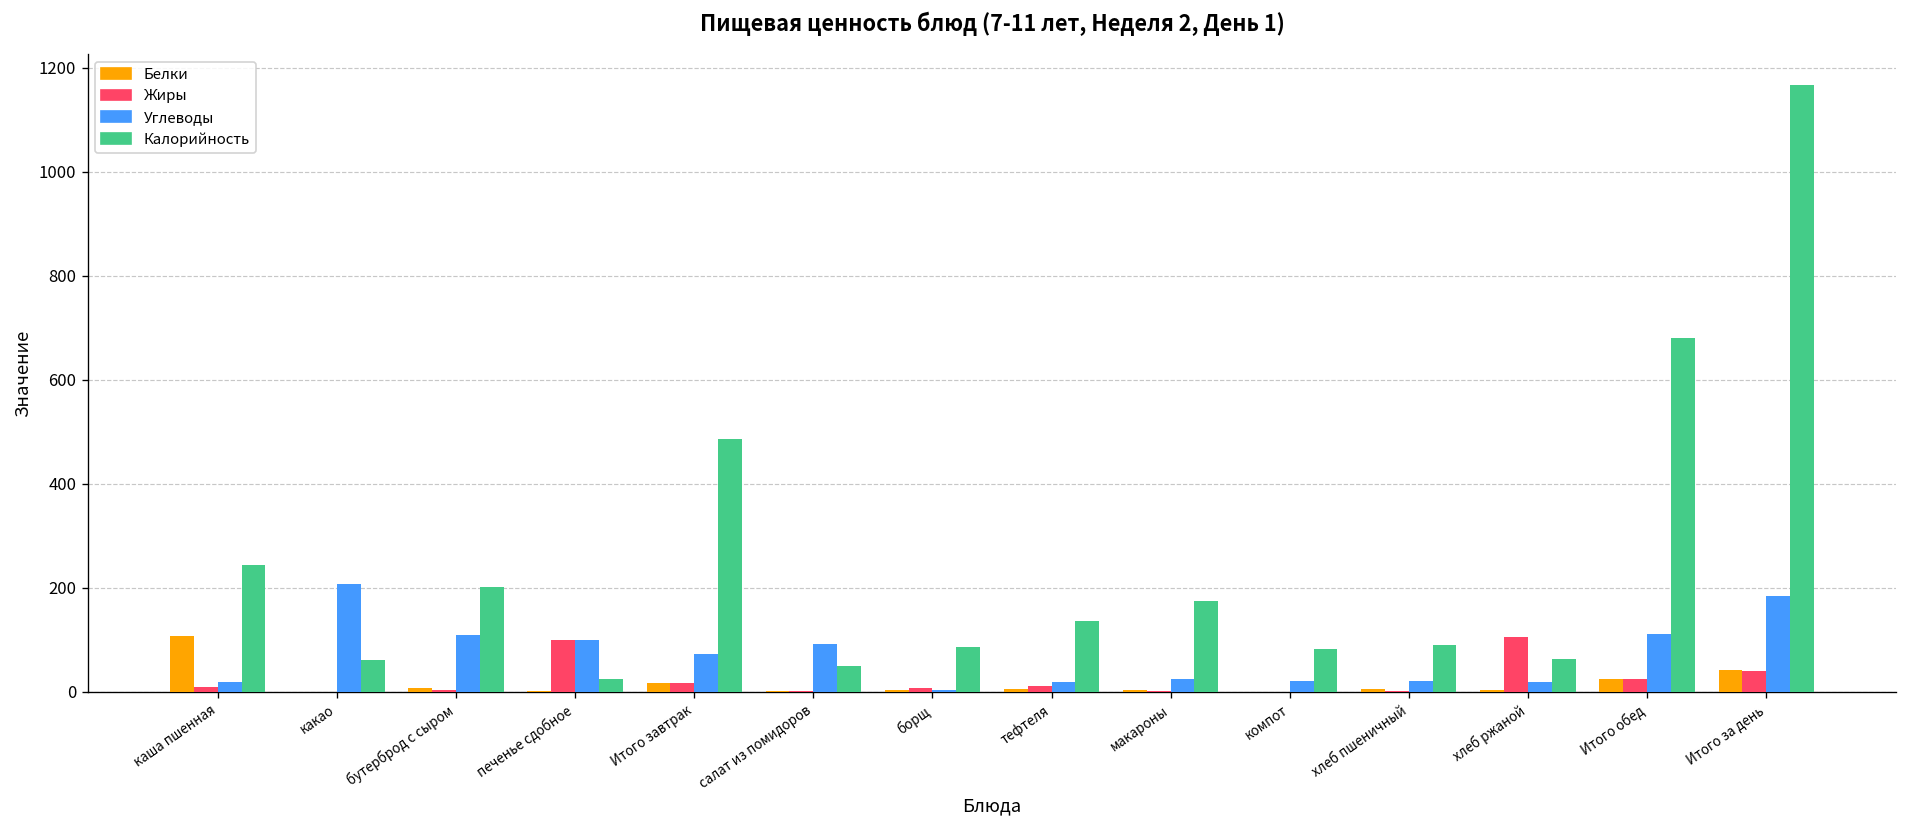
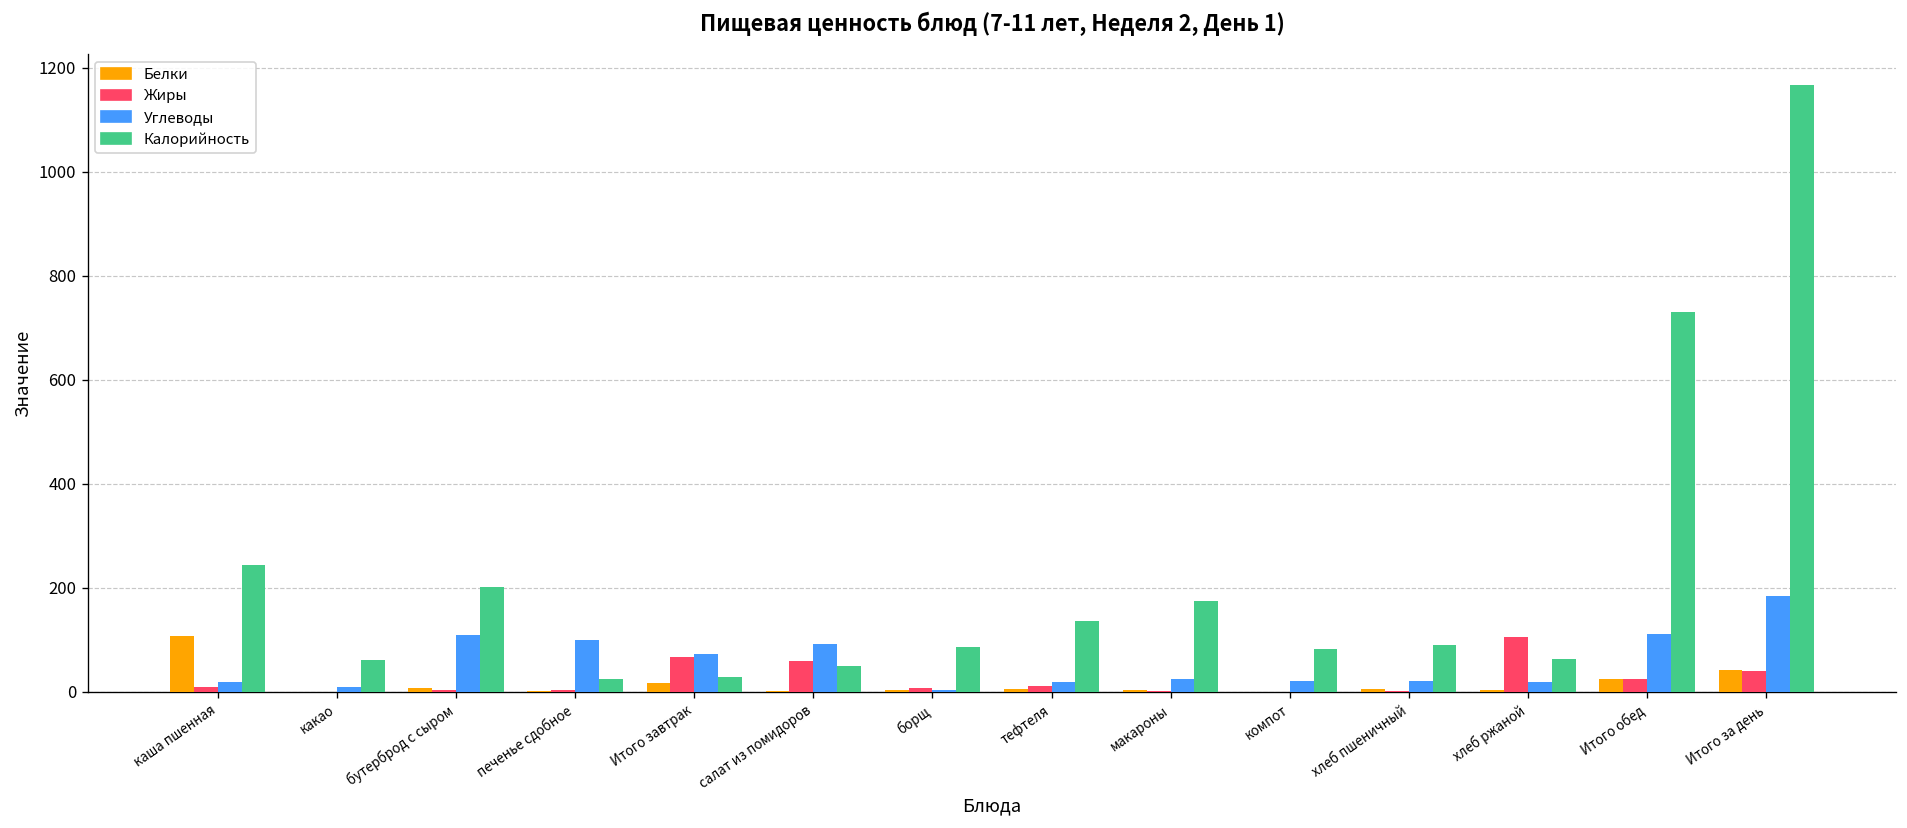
  {
    "Белки": {
      "каша пшенная": 110,
      "бутерброд с сыром": 10,
      "Итого завтрак": 20,
      "тефтеля": 10,
      "Итого обед": 20,
      "Итого за день": 40
    },
    "Жиры": {
      "каша пшенная": 10,
      "какао": 0,
-     "печенье сдобное": 100,
-     "Итого завтрак": 20,
-     "салат из помидоров": 0,
+     "печенье сдобное": 0,
+     "Итого завтрак": 70,
+     "салат из помидоров": 60,
      "борщ": 10,
      "тефтеля": 10,
      "компот": 0,
      "хлеб ржаной": 110,
      "Итого обед": 20,
      "Итого за день": 40
    },
    "Углеводы": {
      "каша пшенная": 20,
-     "какао": 210,
+     "какао": 10,
      "бутерброд с сыром": 110,
      "печенье сдобное": 100,
      "Итого завтрак": 70,
      "салат из помидоров": 90,
      "тефтеля": 20,
      "макароны": 30,
      "компот": 20,
      "хлеб пшеничный": 20,
      "хлеб ржаной": 20,
      "Итого обед": 110,
      "Итого за день": 180
    },
    "Калорийность": {
      "каша пшенная": 240,
      "какао": 60,
      "бутерброд с сыром": 200,
      "печенье сдобное": 30,
-     "Итого завтрак": 490,
+     "Итого завтрак": 30,
      "салат из помидоров": 50,
      "борщ": 90,
      "тефтеля": 140,
      "макароны": 170,
      "компот": 80,
      "хлеб пшеничный": 90,
      "хлеб ржаной": 60,
-     "Итого обед": 680,
+     "Итого обед": 730,
      "Итого за день": 1170
    }
  }
